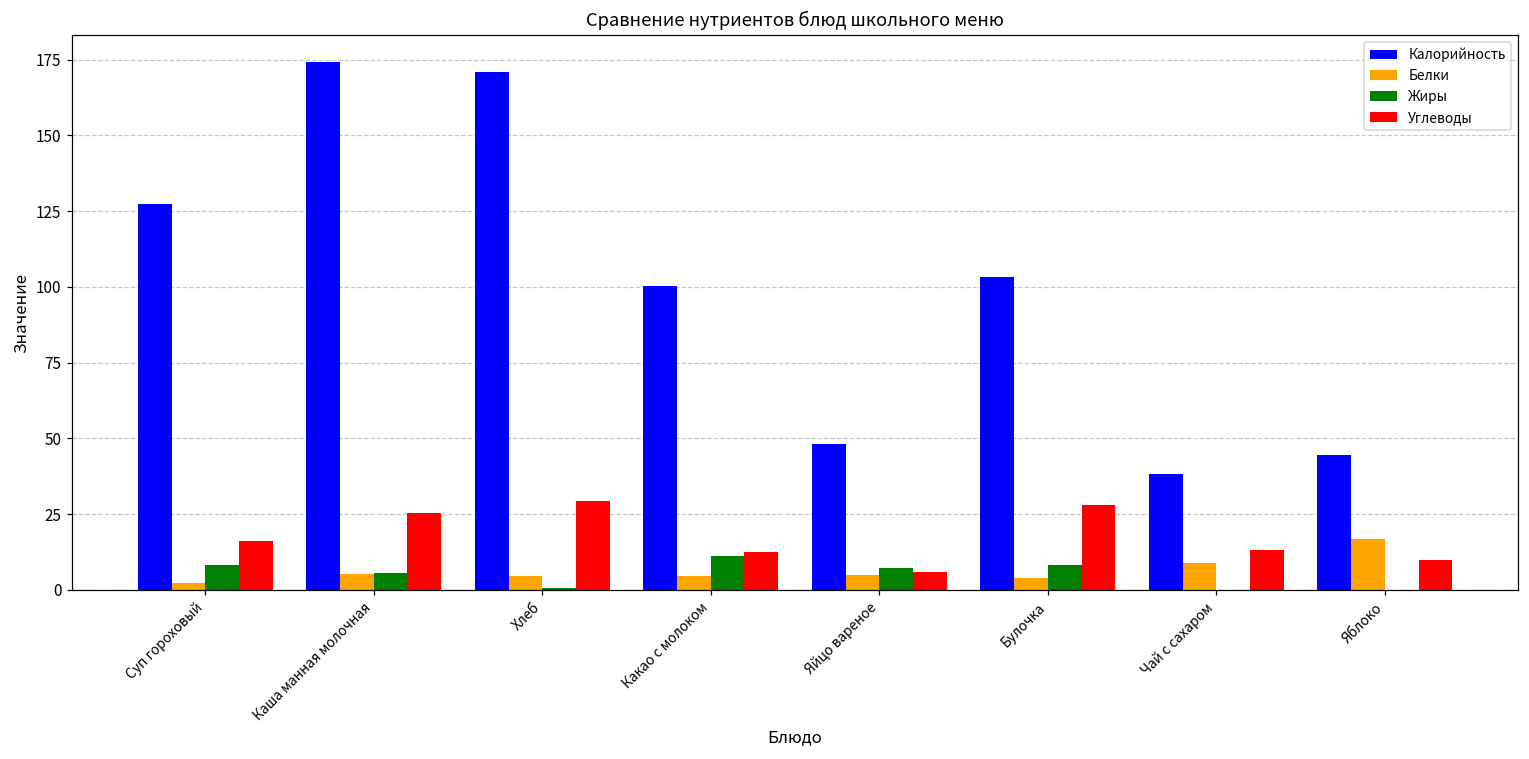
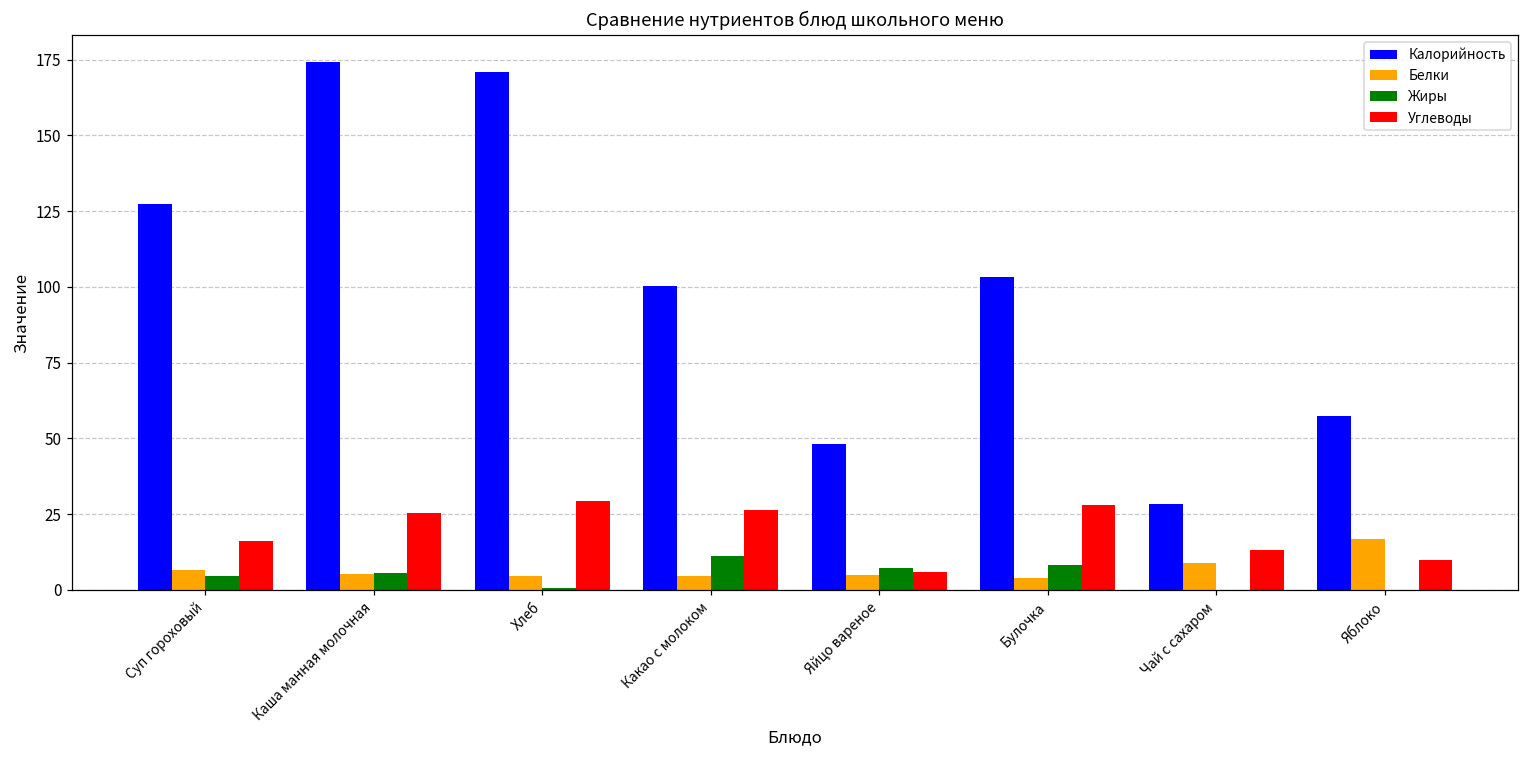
  {
    "Калорийность": {
      "Суп гороховый": 128,
      "Каша манная молочная": 174,
      "Хлеб": 171,
      "Какао с молоком": 100,
      "Яйцо вареное": 48,
      "Булочка": 103,
-     "Чай с сахаром": 38,
-     "Яблоко": 44
+     "Чай с сахаром": 28,
+     "Яблоко": 58
    },
    "Белки": {
-     "Суп гороховый": 2,
+     "Суп гороховый": 7,
      "Каша манная молочная": 5,
      "Хлеб": 5,
      "Какао с молоком": 5,
      "Яйцо вареное": 5,
      "Булочка": 4,
      "Чай с сахаром": 9,
      "Яблоко": 17
    },
    "Жиры": {
-     "Суп гороховый": 8,
+     "Суп гороховый": 5,
      "Каша манная молочная": 6,
      "Какао с молоком": 11,
      "Яйцо вареное": 7,
      "Булочка": 8,
      "Чай с сахаром": 0,
      "Яблоко": 0
    },
    "Углеводы": {
      "Суп гороховый": 16,
      "Каша манная молочная": 25,
      "Хлеб": 30,
-     "Какао с молоком": 13,
+     "Какао с молоком": 26,
      "Яйцо вареное": 6,
      "Булочка": 28,
      "Чай с сахаром": 13,
      "Яблоко": 10
    }
  }
